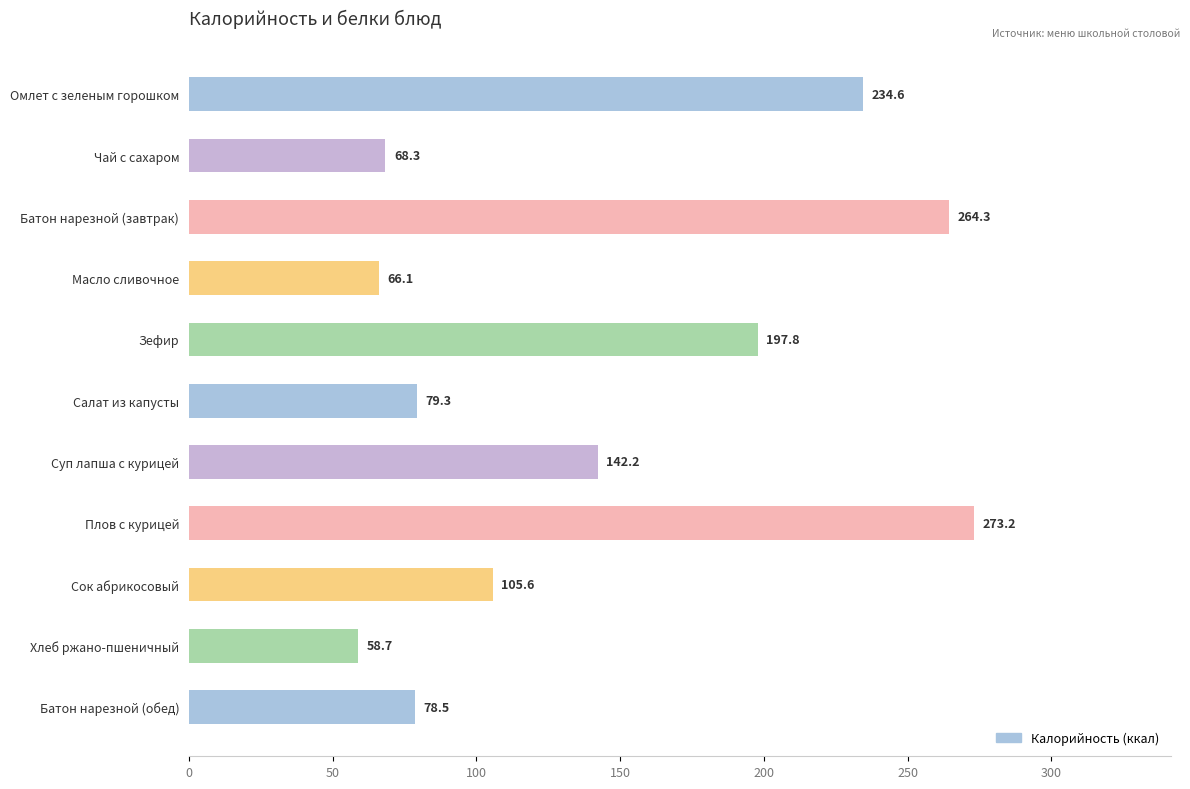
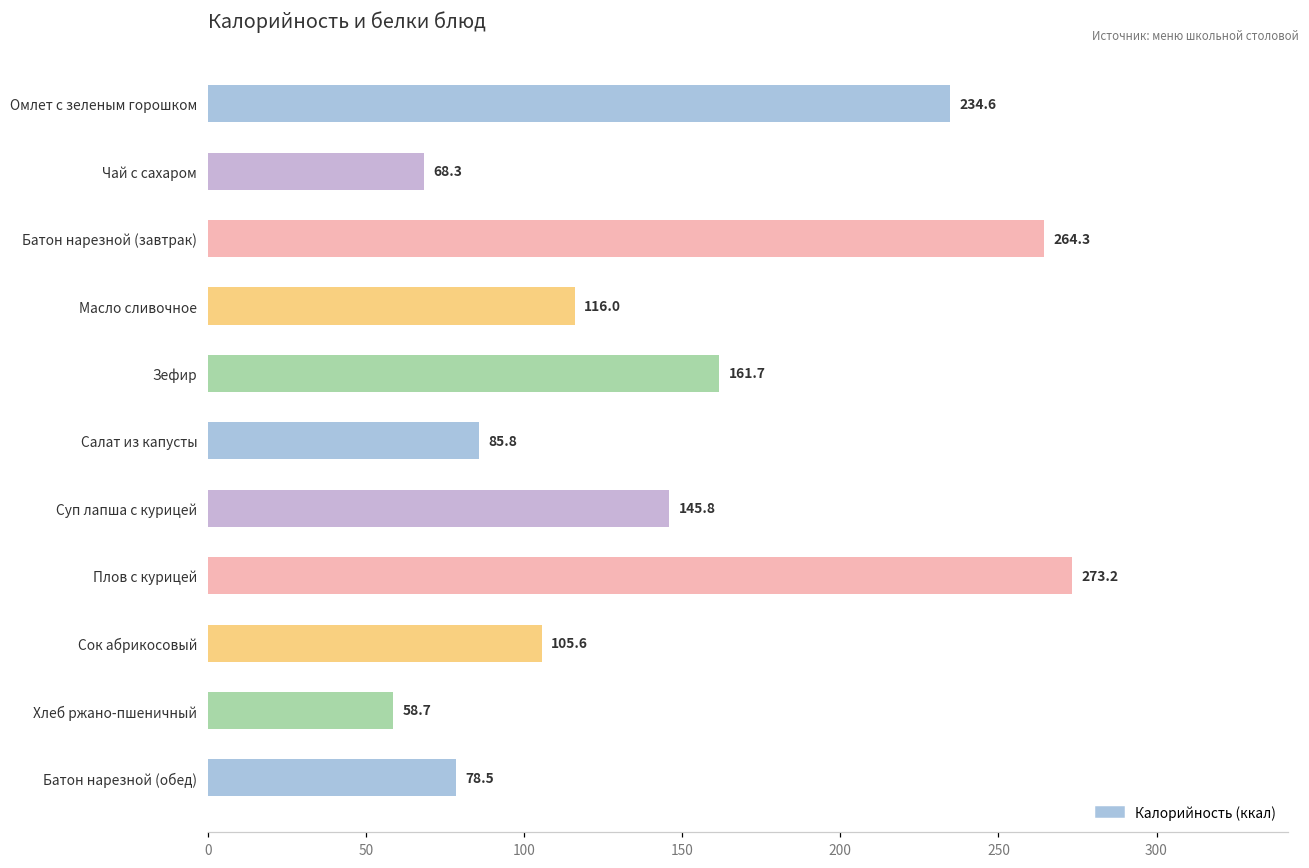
  {
    "Омлет с зеленым горошком": 234.6,
    "Чай с сахаром": 68.3,
    "Батон нарезной (завтрак)": 264.3,
-   "Масло сливочное": 66.1,
-   "Зефир": 197.8,
-   "Салат из капусты": 79.3,
-   "Суп лапша с курицей": 142.2,
+   "Масло сливочное": 116.0,
+   "Зефир": 161.7,
+   "Салат из капусты": 85.8,
+   "Суп лапша с курицей": 145.8,
    "Плов с курицей": 273.2,
    "Сок абрикосовый": 105.6,
    "Хлеб ржано-пшеничный": 58.7,
    "Батон нарезной (обед)": 78.5
  }
